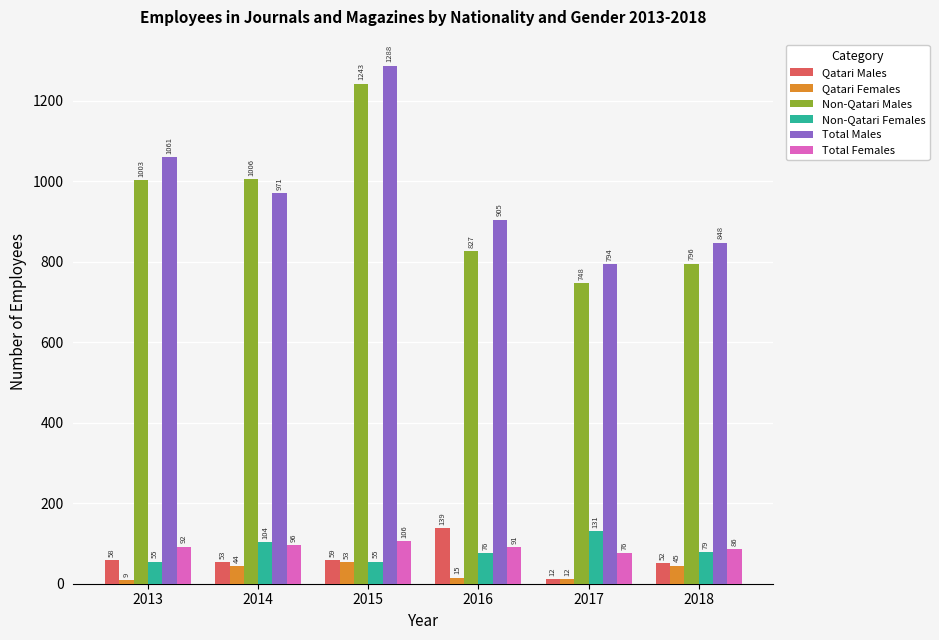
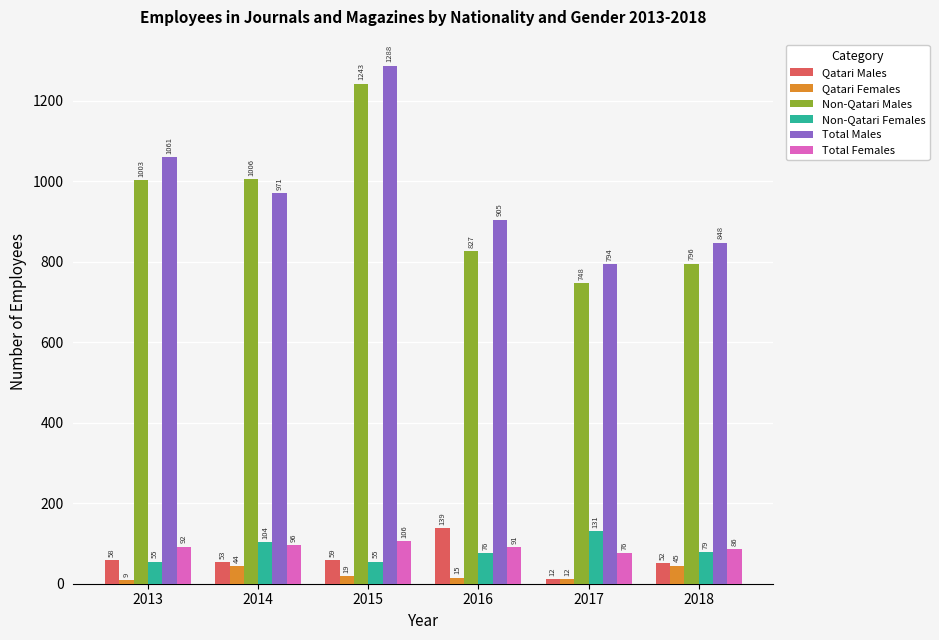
  {
    "Qatari Males": {
      "2013": 58,
      "2014": 53,
      "2015": 59,
      "2016": 139,
      "2017": 12,
      "2018": 52
    },
    "Qatari Females": {
      "2013": 9,
      "2014": 44,
-     "2015": 53,
+     "2015": 19,
      "2016": 15,
      "2017": 12,
      "2018": 45
    },
    "Non-Qatari Males": {
      "2013": 1003,
      "2014": 1006,
      "2015": 1243,
      "2016": 827,
      "2017": 748,
      "2018": 796
    },
    "Non-Qatari Females": {
      "2013": 55,
      "2014": 104,
      "2015": 55,
      "2016": 76,
      "2017": 131,
      "2018": 79
    },
    "Total Males": {
      "2013": 1061,
      "2014": 971,
      "2015": 1288,
      "2016": 905,
      "2017": 794,
      "2018": 848
    },
    "Total Females": {
      "2013": 92,
      "2014": 96,
      "2015": 106,
      "2016": 91,
      "2017": 76,
      "2018": 86
    }
  }
